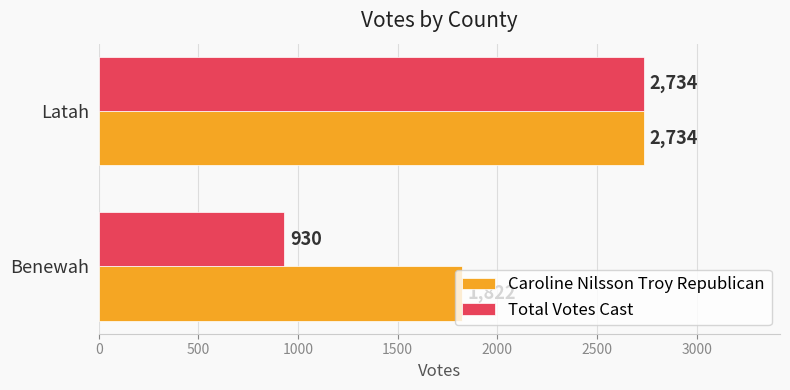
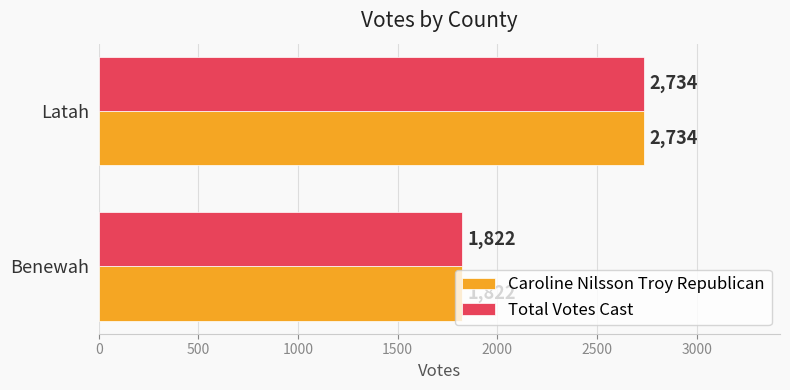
  {
    "Caroline Nilsson Troy Republican": {
      "Latah": "2,734"
    },
    "Total Votes Cast": {
      "Latah": "2,734",
-     "Benewah": "930"
+     "Benewah": "1,822"
    }
  }
